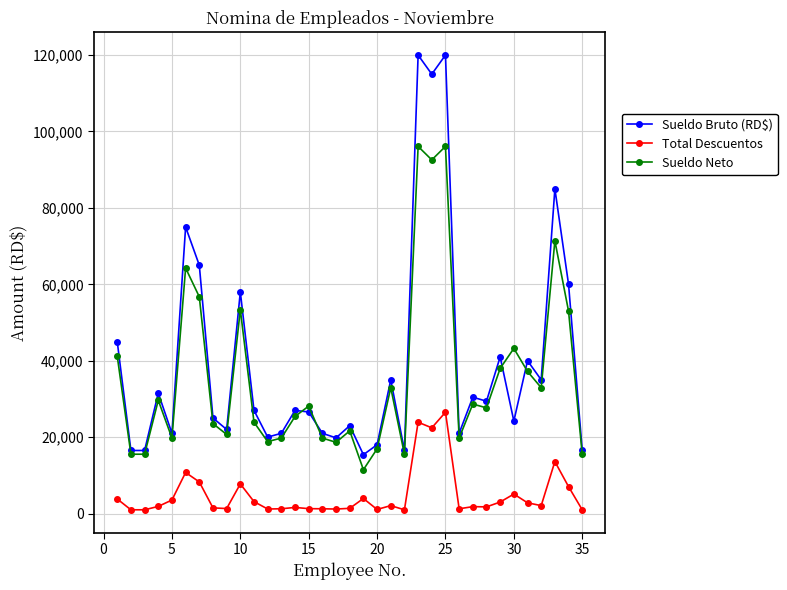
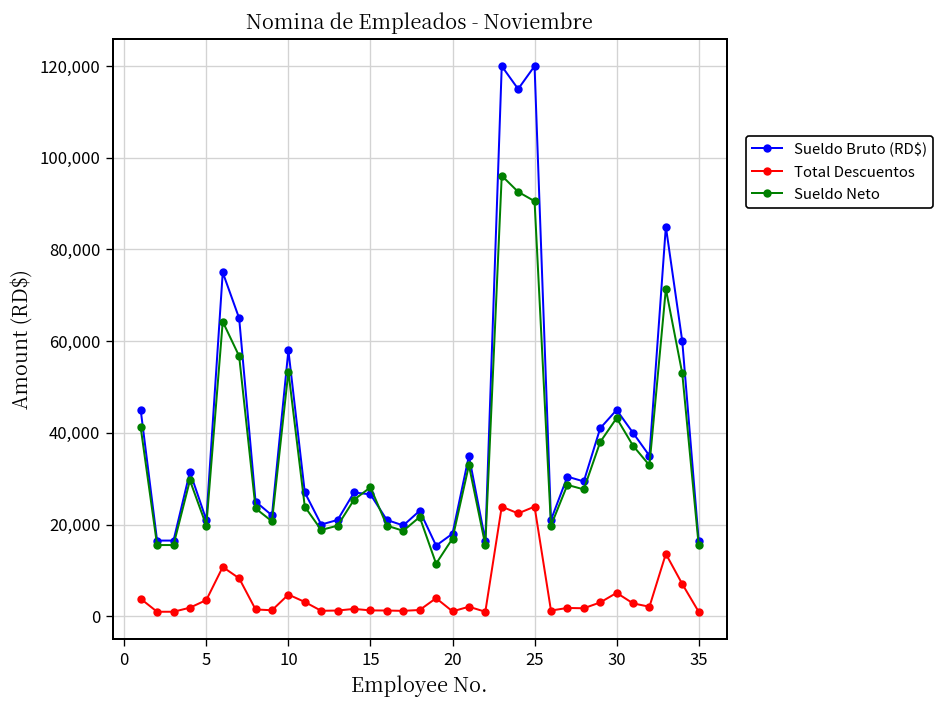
  {
    "Sueldo Bruto (RD$)": {
      "5": "21,000",
      "10": "58,000",
      "15": "27,000",
      "20": "18,000",
      "25": "120,000",
-     "30": "24,000",
+     "30": "45,000",
      "35": "17,000"
    },
    "Total Descuentos": {
      "5": "4,000",
-     "10": "8,000",
+     "10": "5,000",
      "15": "1,000",
      "20": "1,000",
-     "25": "27,000",
+     "25": "24,000",
      "30": "5,000",
      "35": "1,000"
    },
    "Sueldo Neto": {
      "5": "20,000",
      "10": "53,000",
      "15": "28,000",
      "20": "17,000",
-     "25": "96,000",
+     "25": "91,000",
      "30": "43,000",
      "35": "16,000"
    }
  }
